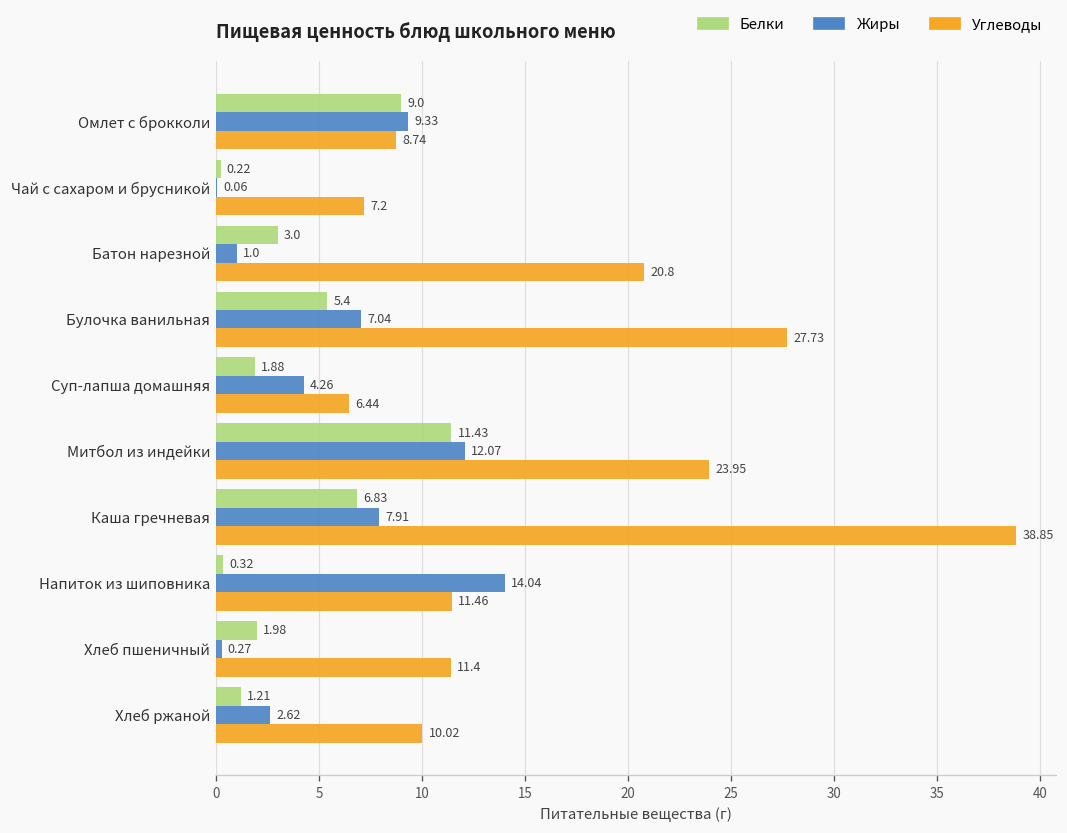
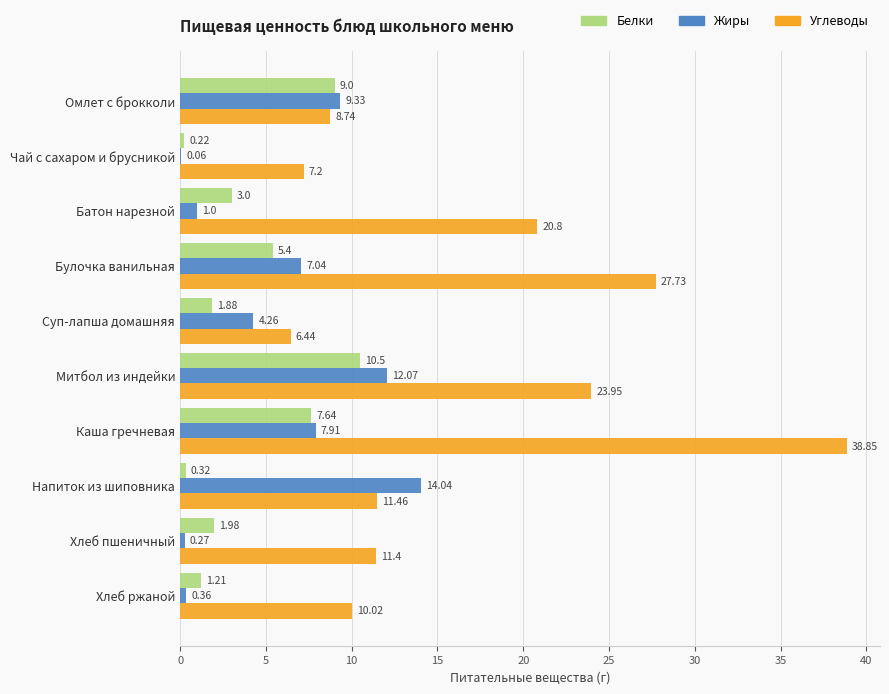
  {
    "Белки": {
      "Омлет с брокколи": 9.0,
      "Чай с сахаром и брусникой": 0.22,
      "Батон нарезной": 3.0,
      "Булочка ванильная": 5.4,
      "Суп-лапша домашняя": 1.88,
-     "Митбол из индейки": 11.43,
-     "Каша гречневая": 6.83,
+     "Митбол из индейки": 10.5,
+     "Каша гречневая": 7.64,
      "Напиток из шиповника": 0.32,
      "Хлеб пшеничный": 1.98,
      "Хлеб ржаной": 1.21
    },
    "Жиры": {
      "Омлет с брокколи": 9.33,
      "Чай с сахаром и брусникой": 0.06,
      "Батон нарезной": 1.0,
      "Булочка ванильная": 7.04,
      "Суп-лапша домашняя": 4.26,
      "Митбол из индейки": 12.07,
      "Каша гречневая": 7.91,
      "Напиток из шиповника": 14.04,
      "Хлеб пшеничный": 0.27,
-     "Хлеб ржаной": 2.62
+     "Хлеб ржаной": 0.36
    },
    "Углеводы": {
      "Омлет с брокколи": 8.74,
      "Чай с сахаром и брусникой": 7.2,
      "Батон нарезной": 20.8,
      "Булочка ванильная": 27.73,
      "Суп-лапша домашняя": 6.44,
      "Митбол из индейки": 23.95,
      "Каша гречневая": 38.85,
      "Напиток из шиповника": 11.46,
      "Хлеб пшеничный": 11.4,
      "Хлеб ржаной": 10.02
    }
  }
